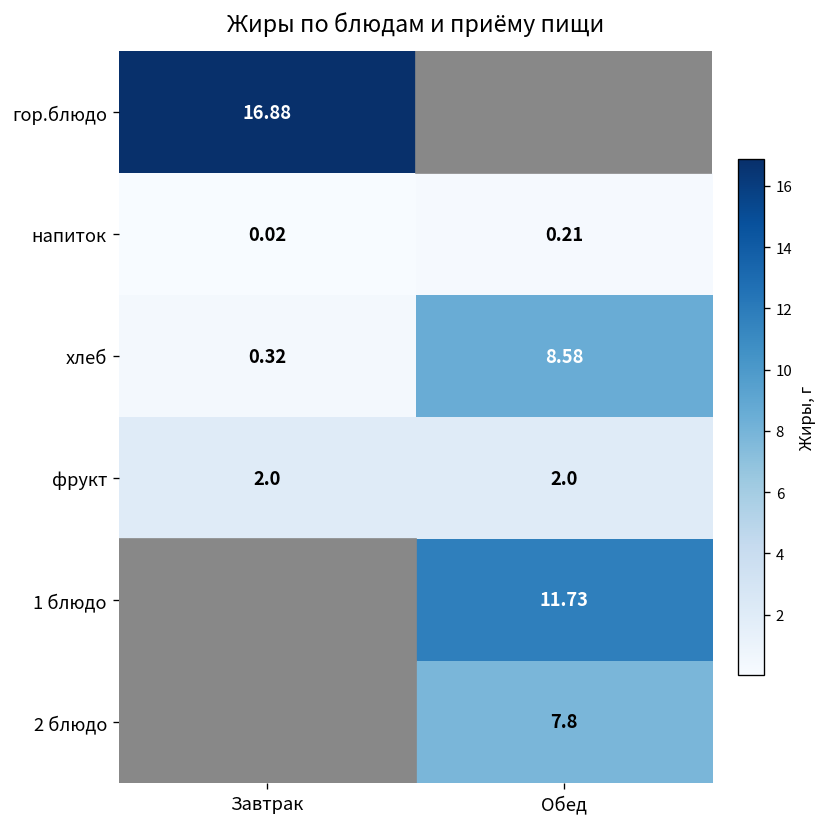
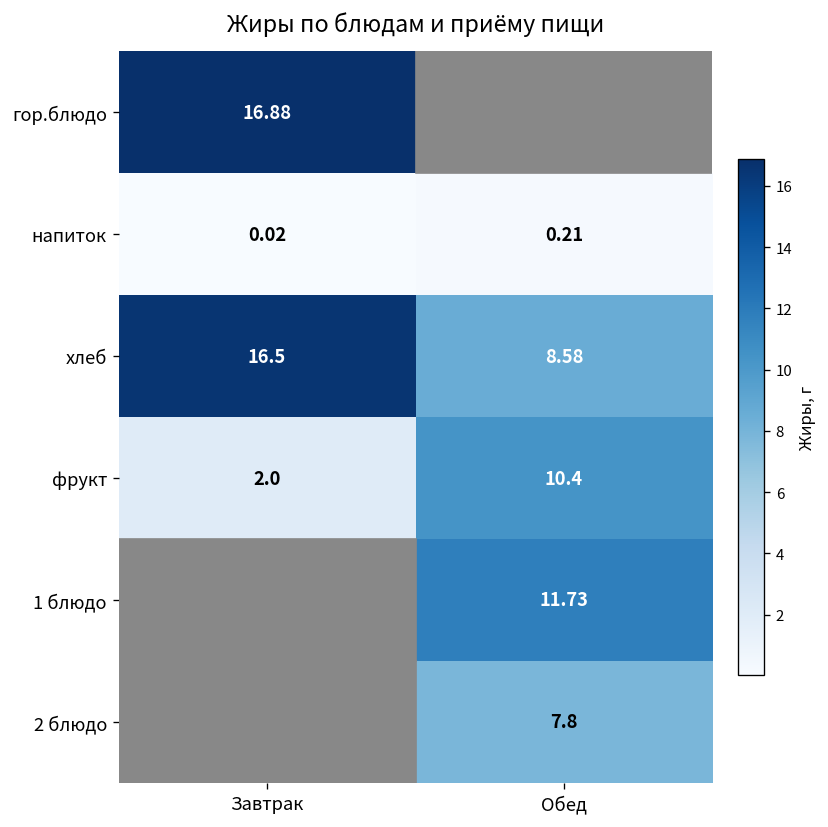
  {
    "гор.блюдо": {
      "Завтрак": 16.88
    },
    "напиток": {
      "Завтрак": 0.02,
      "Обед": 0.21
    },
    "хлеб": {
-     "Завтрак": 0.32,
+     "Завтрак": 16.5,
      "Обед": 8.58
    },
    "фрукт": {
      "Завтрак": 2.0,
-     "Обед": 2.0
+     "Обед": 10.4
    },
    "1 блюдо": {
      "Обед": 11.73
    },
    "2 блюдо": {
      "Обед": 7.8
    }
  }
